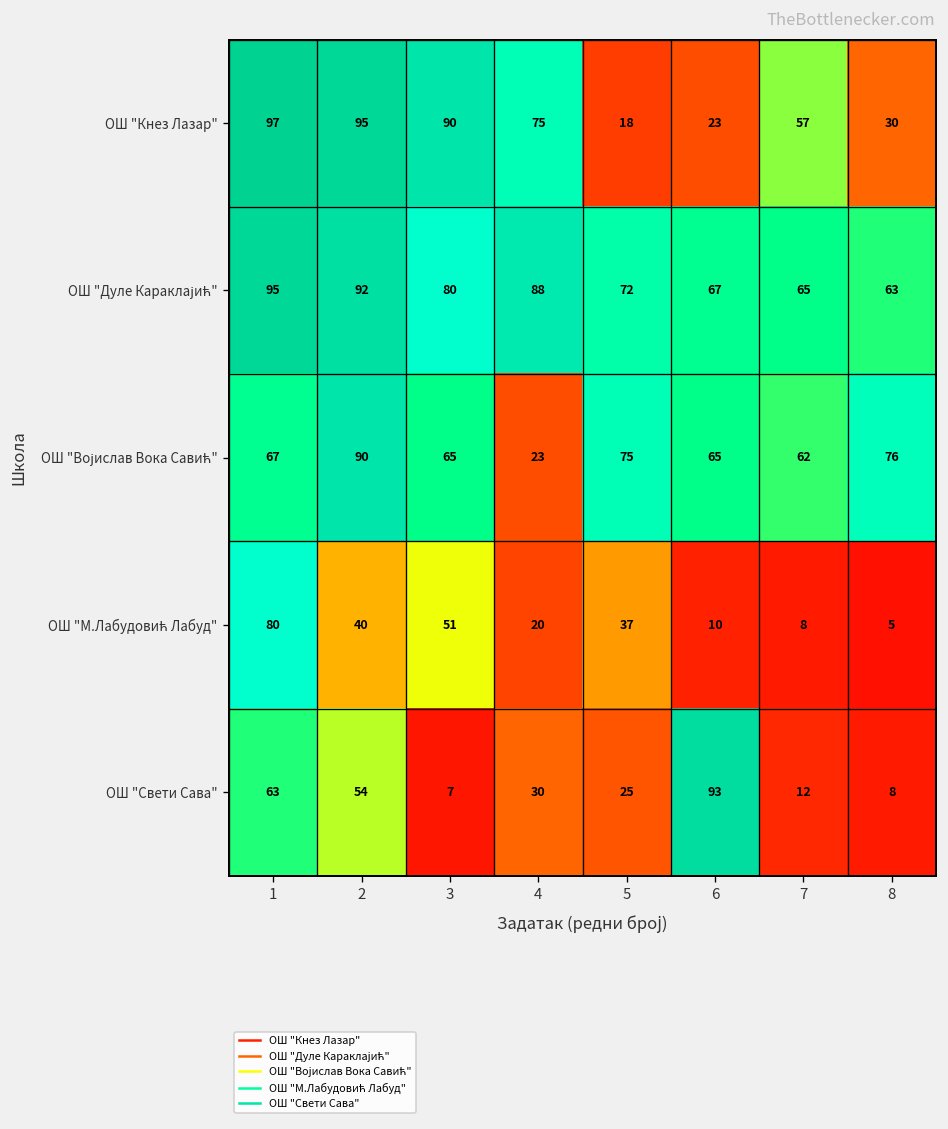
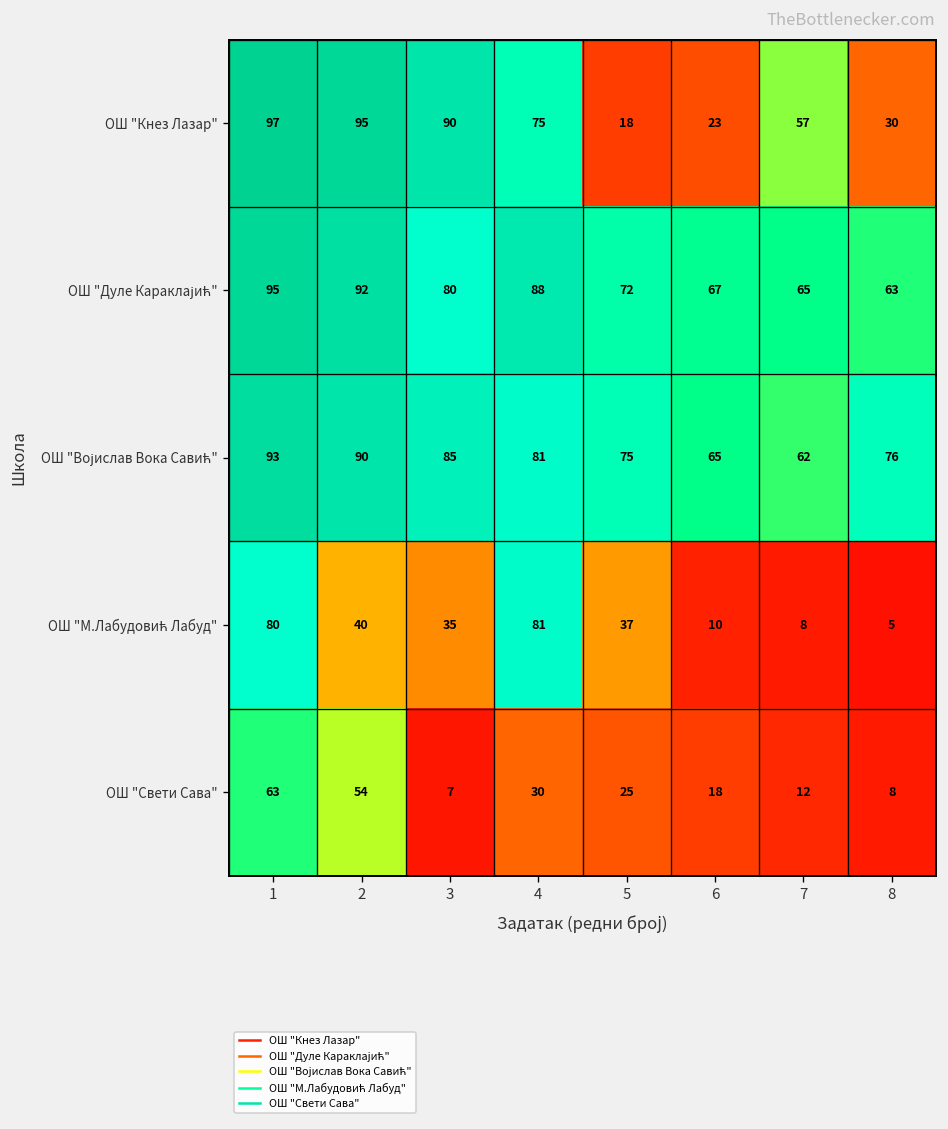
  {
    "ОШ \"Кнез Лазар\"": {
      "1": 97,
      "2": 95,
      "3": 90,
      "4": 75,
      "5": 18,
      "6": 23,
      "7": 57,
      "8": 30
    },
    "ОШ \"Дуле Караклајић\"": {
      "1": 95,
      "2": 92,
      "3": 80,
      "4": 88,
      "5": 72,
      "6": 67,
      "7": 65,
      "8": 63
    },
    "ОШ \"Војислав Вока Савић\"": {
-     "1": 67,
+     "1": 93,
      "2": 90,
-     "3": 65,
-     "4": 23,
+     "3": 85,
+     "4": 81,
      "5": 75,
      "6": 65,
      "7": 62,
      "8": 76
    },
    "ОШ \"М.Лабудовић Лабуд\"": {
      "1": 80,
      "2": 40,
-     "3": 51,
-     "4": 20,
+     "3": 35,
+     "4": 81,
      "5": 37,
      "6": 10,
      "7": 8,
      "8": 5
    },
    "ОШ \"Свети Сава\"": {
      "1": 63,
      "2": 54,
      "3": 7,
      "4": 30,
      "5": 25,
-     "6": 93,
+     "6": 18,
      "7": 12,
      "8": 8
    }
  }
